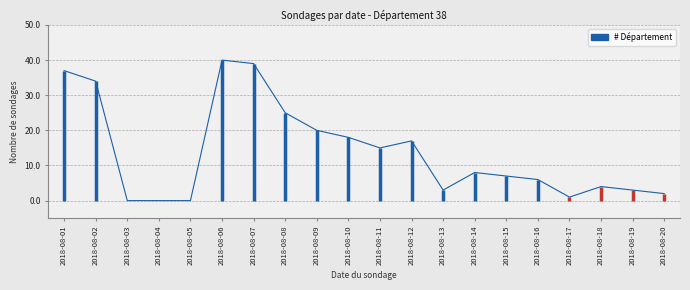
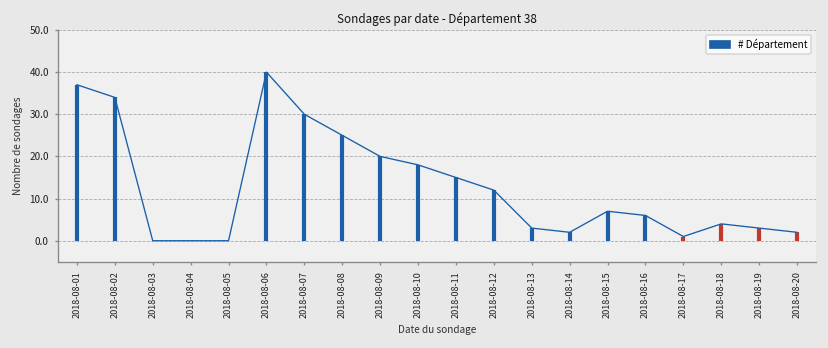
  {
    "2018-08-01": 37,
    "2018-08-02": 34,
    "2018-08-03": 0,
    "2018-08-04": 0,
    "2018-08-05": 0,
    "2018-08-06": 40,
-   "2018-08-07": 39,
+   "2018-08-07": 30,
    "2018-08-08": 25,
    "2018-08-09": 20,
    "2018-08-10": 18,
    "2018-08-11": 15,
-   "2018-08-12": 17,
+   "2018-08-12": 12,
    "2018-08-13": 3,
-   "2018-08-14": 8,
+   "2018-08-14": 2,
    "2018-08-15": 7,
    "2018-08-16": 6,
    "2018-08-17": 1,
    "2018-08-18": 4,
    "2018-08-19": 3,
    "2018-08-20": 2
  }
